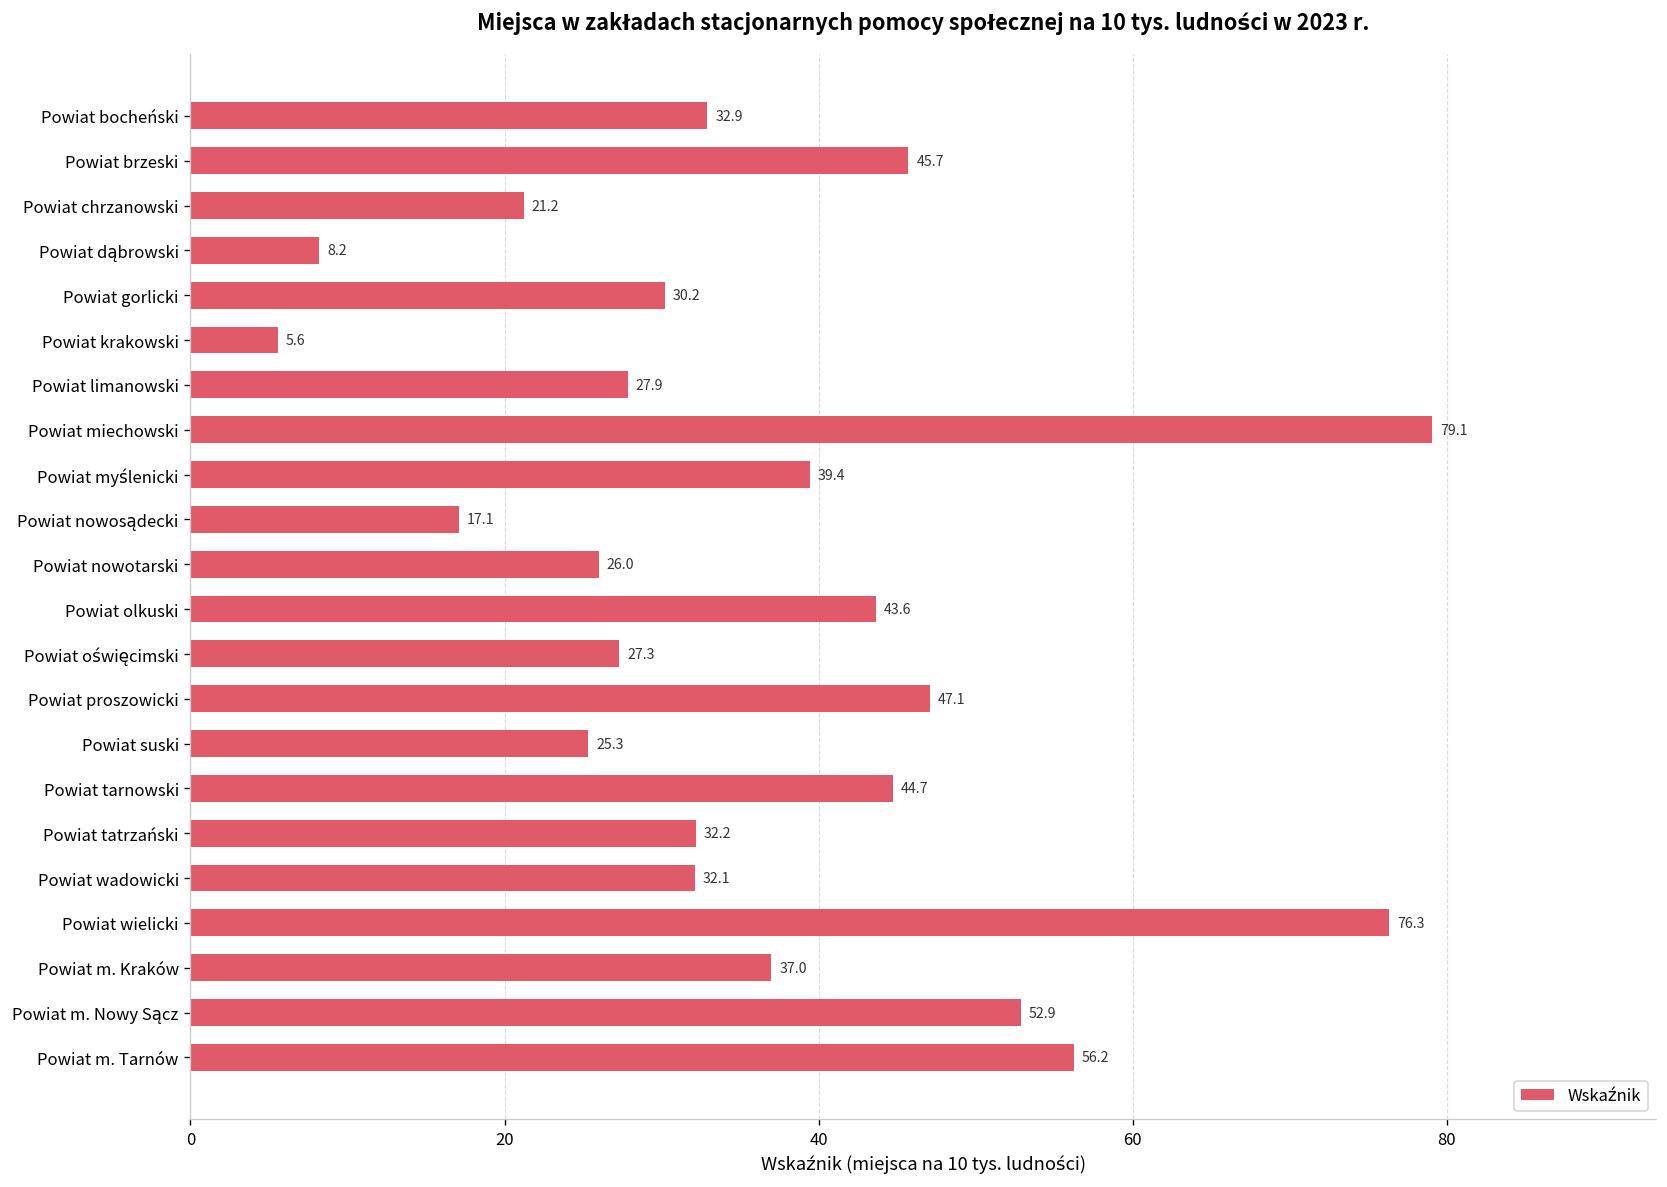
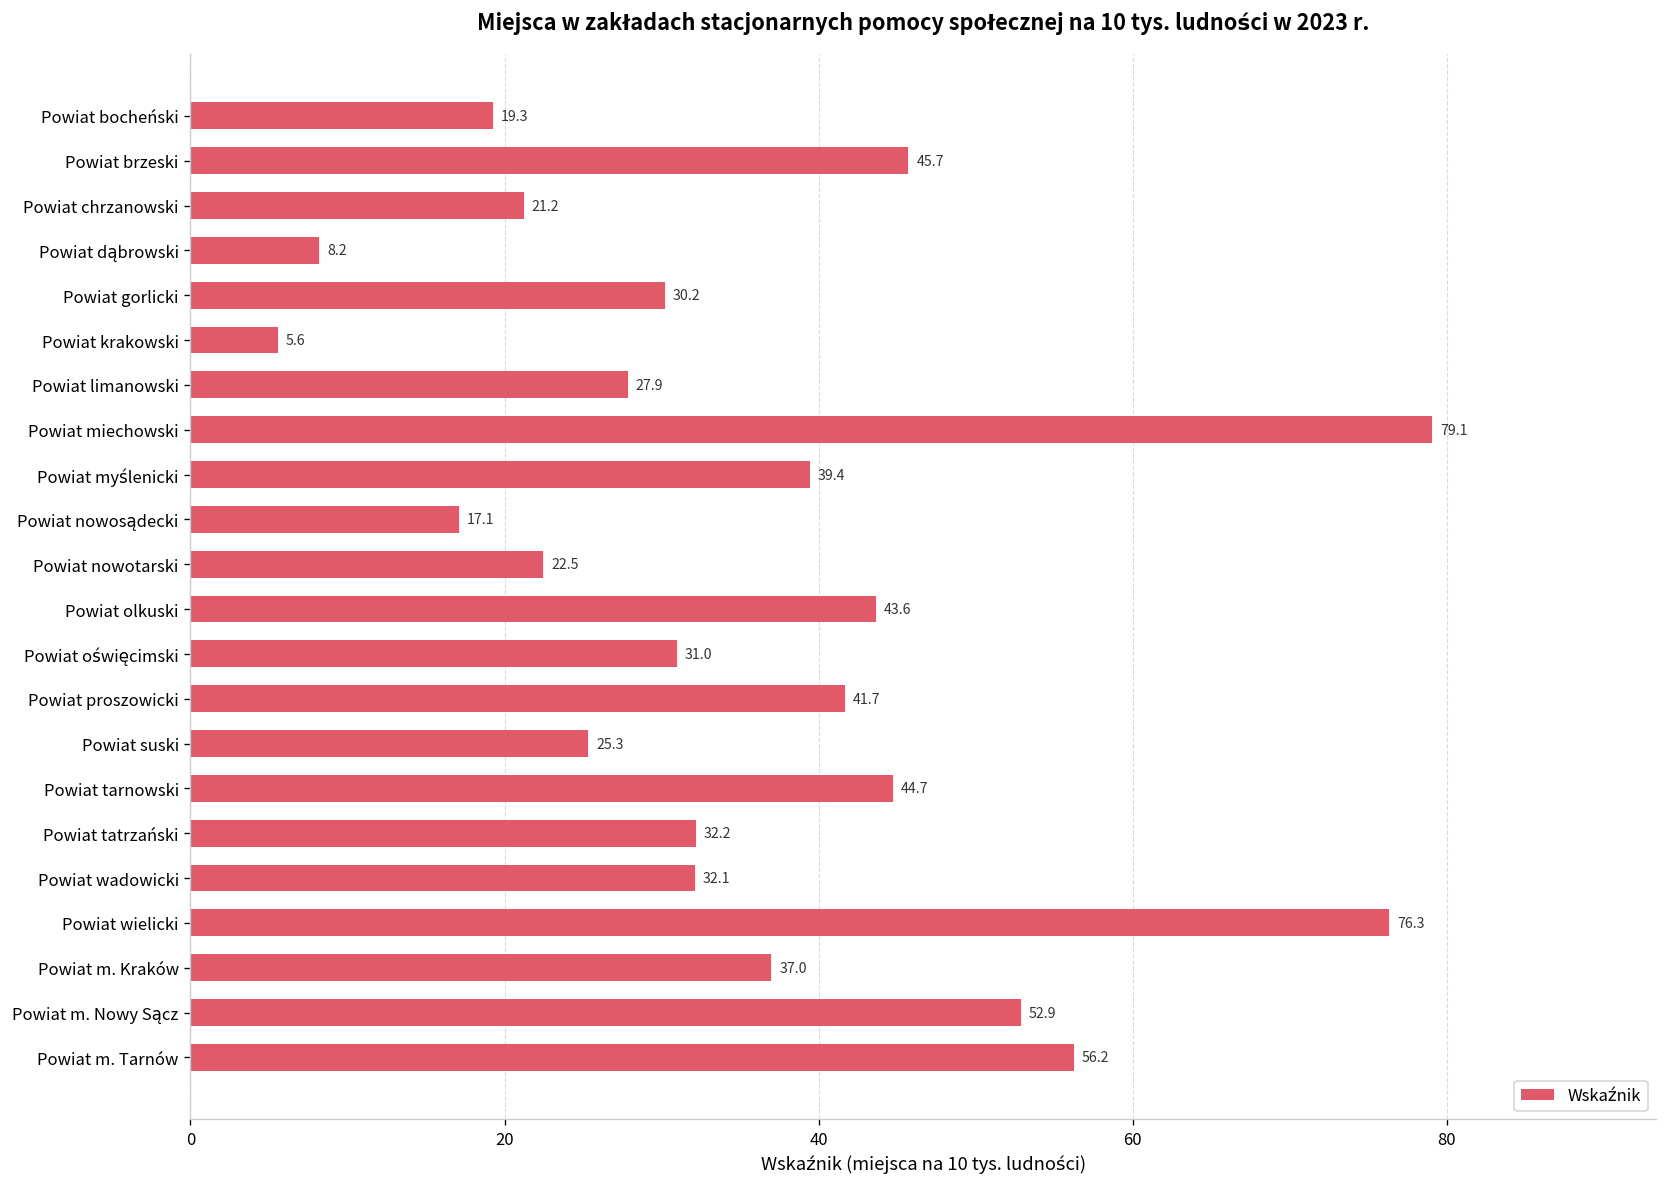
  {
-   "Powiat bocheński": 32.9,
+   "Powiat bocheński": 19.3,
    "Powiat brzeski": 45.7,
    "Powiat chrzanowski": 21.2,
    "Powiat dąbrowski": 8.2,
    "Powiat gorlicki": 30.2,
    "Powiat krakowski": 5.6,
    "Powiat limanowski": 27.9,
    "Powiat miechowski": 79.1,
    "Powiat myślenicki": 39.4,
    "Powiat nowosądecki": 17.1,
-   "Powiat nowotarski": 26.0,
+   "Powiat nowotarski": 22.5,
    "Powiat olkuski": 43.6,
-   "Powiat oświęcimski": 27.3,
-   "Powiat proszowicki": 47.1,
+   "Powiat oświęcimski": 31.0,
+   "Powiat proszowicki": 41.7,
    "Powiat suski": 25.3,
    "Powiat tarnowski": 44.7,
    "Powiat tatrzański": 32.2,
    "Powiat wadowicki": 32.1,
    "Powiat wielicki": 76.3,
    "Powiat m. Kraków": 37.0,
    "Powiat m. Nowy Sącz": 52.9,
    "Powiat m. Tarnów": 56.2
  }
